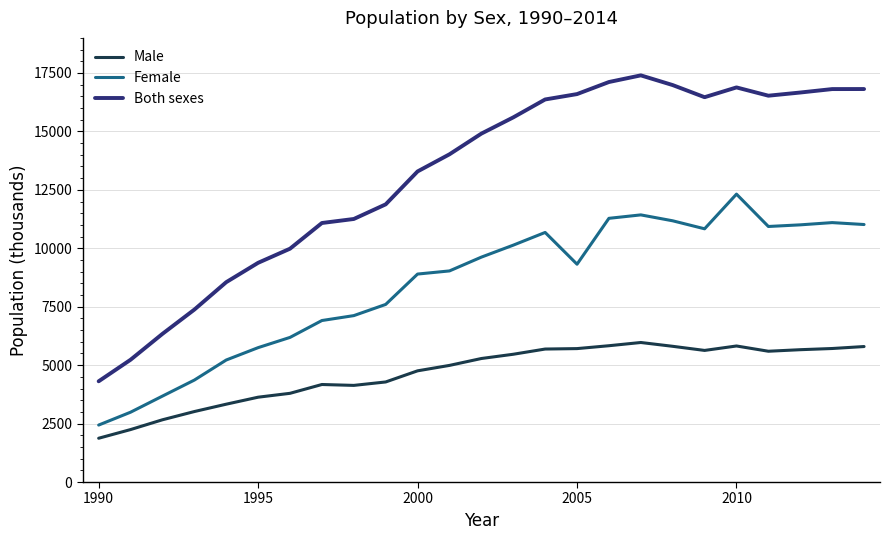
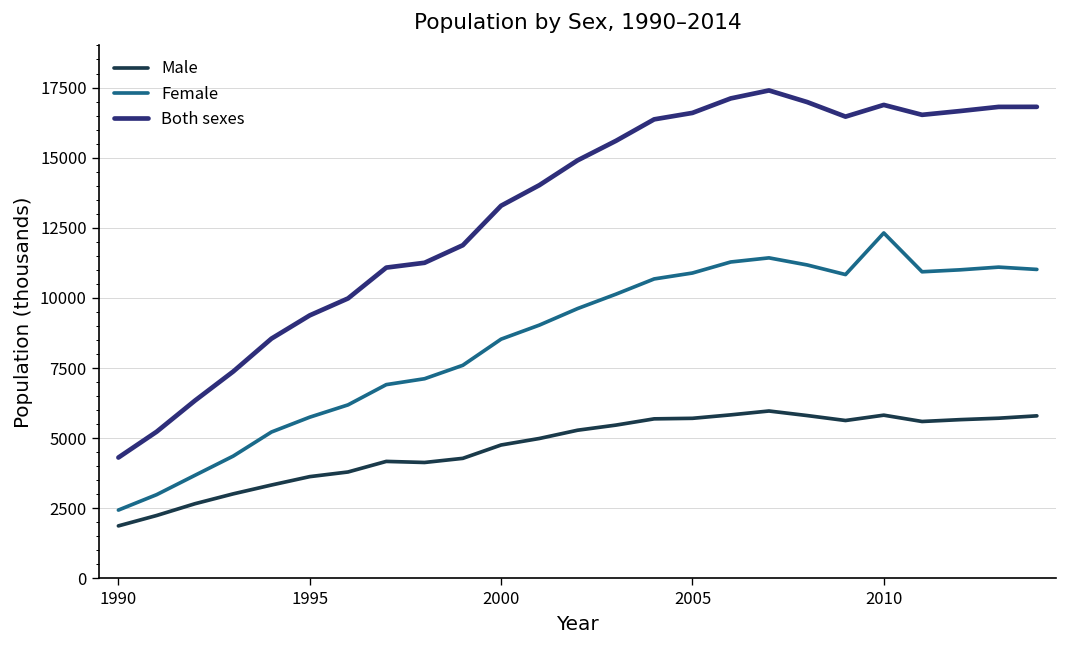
  {
    "Female": {
      "1990": 2400,
      "1995": 5700,
-     "2000": 8900,
-     "2005": 9300,
+     "2000": 8500,
+     "2005": 10900,
      "2010": 12300
    }
  }
